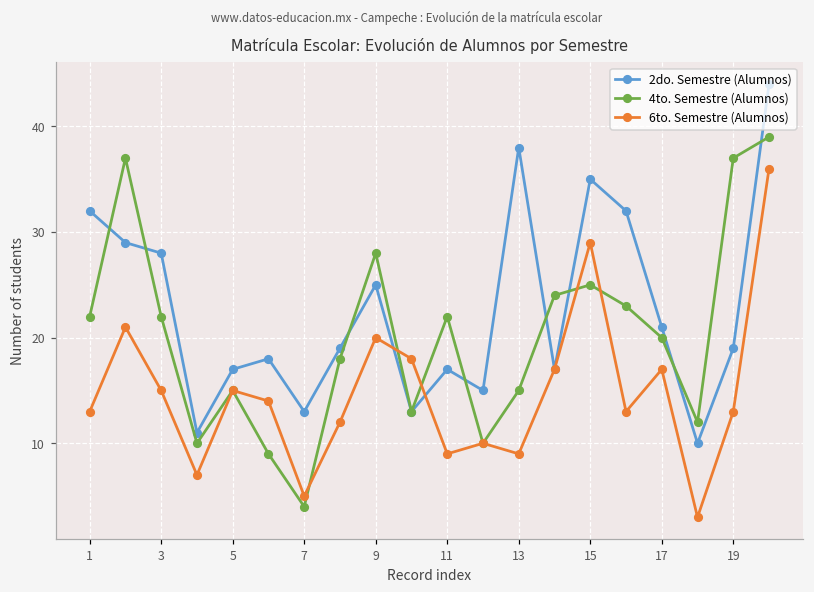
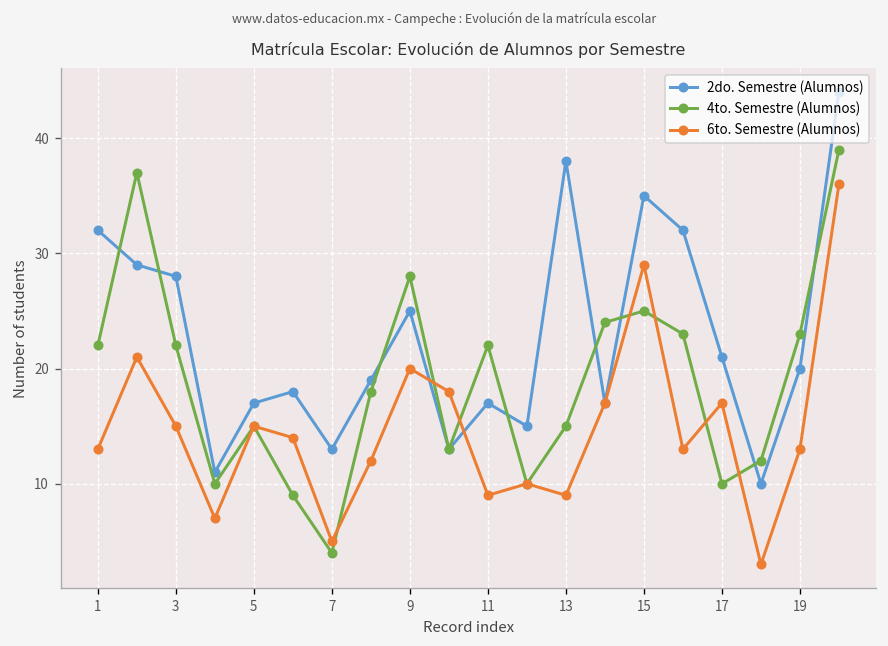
  {
    "2do. Semestre (Alumnos)": {
      "1": 32,
      "3": 28,
      "5": 17,
      "7": 13,
      "9": 25,
      "11": 17,
      "13": 38,
      "15": 35,
      "17": 21,
-     "19": 19
+     "19": 20
    },
    "4to. Semestre (Alumnos)": {
      "1": 22,
      "3": 22,
      "7": 4,
      "9": 28,
      "11": 22,
      "13": 15,
      "15": 25,
-     "17": 20,
-     "19": 37
+     "17": 10,
+     "19": 23
    },
    "6to. Semestre (Alumnos)": {
      "1": 13,
      "3": 15,
      "7": 5,
      "9": 20,
      "11": 9,
      "13": 9,
      "15": 29,
      "17": 17,
      "19": 13
    }
  }
